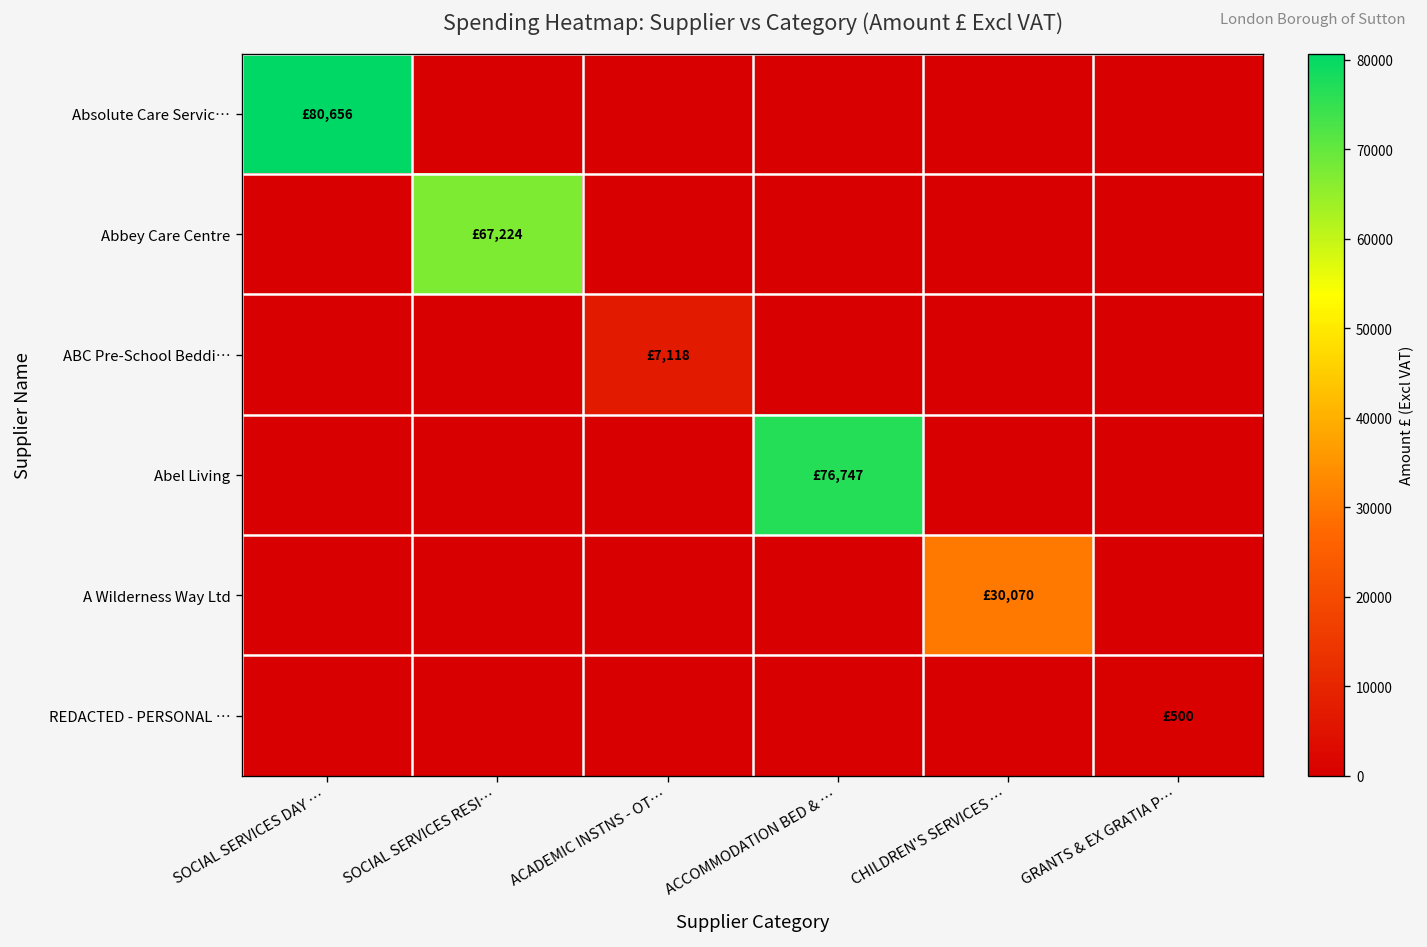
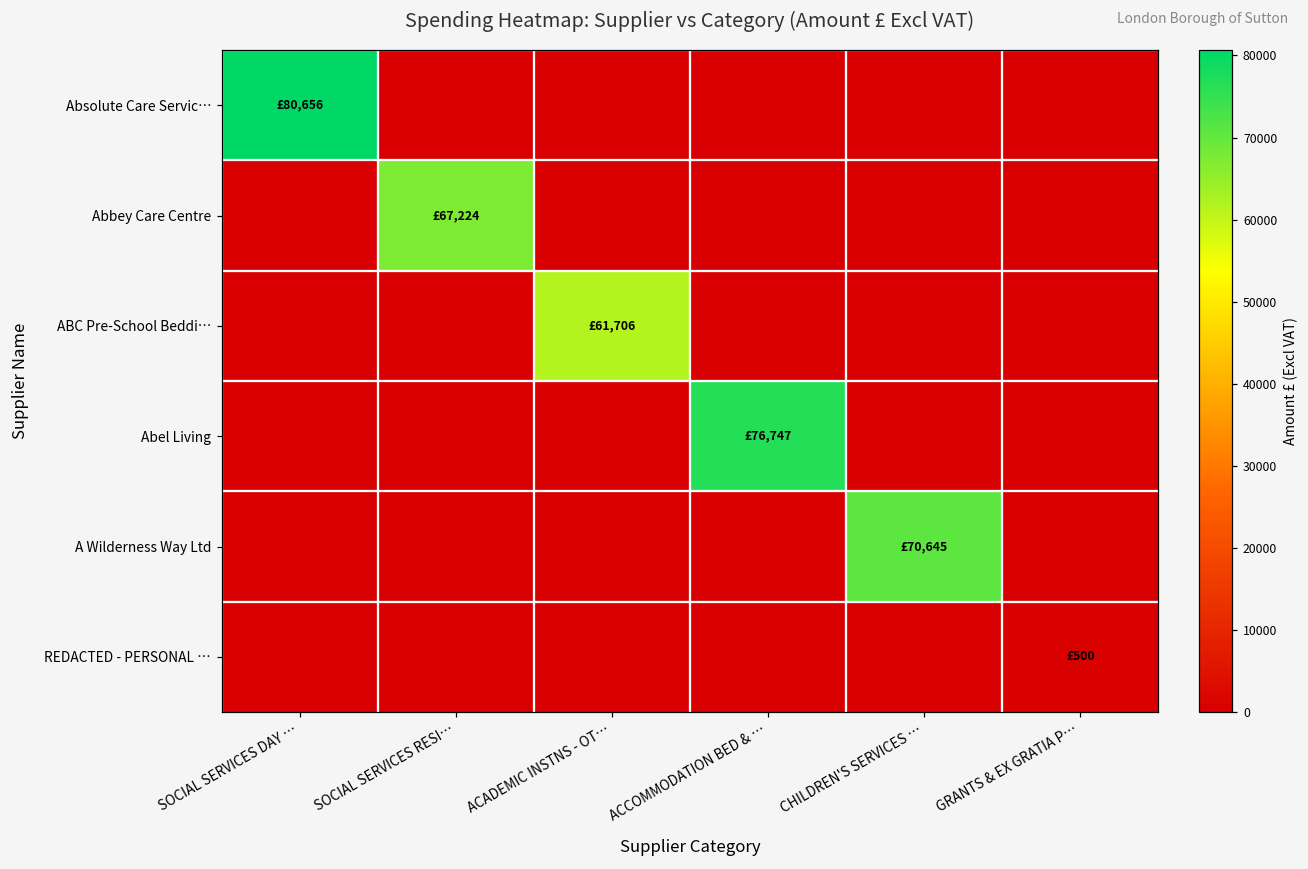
  {
    "Absolute Care Servic…": {
      "SOCIAL SERVICES DAY …": "£80,656"
    },
    "Abbey Care Centre": {
      "SOCIAL SERVICES RESI…": "£67,224"
    },
    "ABC Pre-School Beddi…": {
-     "ACADEMIC INSTNS - OT…": "£7,118"
+     "ACADEMIC INSTNS - OT…": "£61,706"
    },
    "Abel Living": {
      "ACCOMMODATION BED & …": "£76,747"
    },
    "A Wilderness Way Ltd": {
-     "CHILDREN'S SERVICES …": "£30,070"
+     "CHILDREN'S SERVICES …": "£70,645"
    },
    "REDACTED - PERSONAL …": {
      "GRANTS & EX GRATIA P…": "£500"
    }
  }
